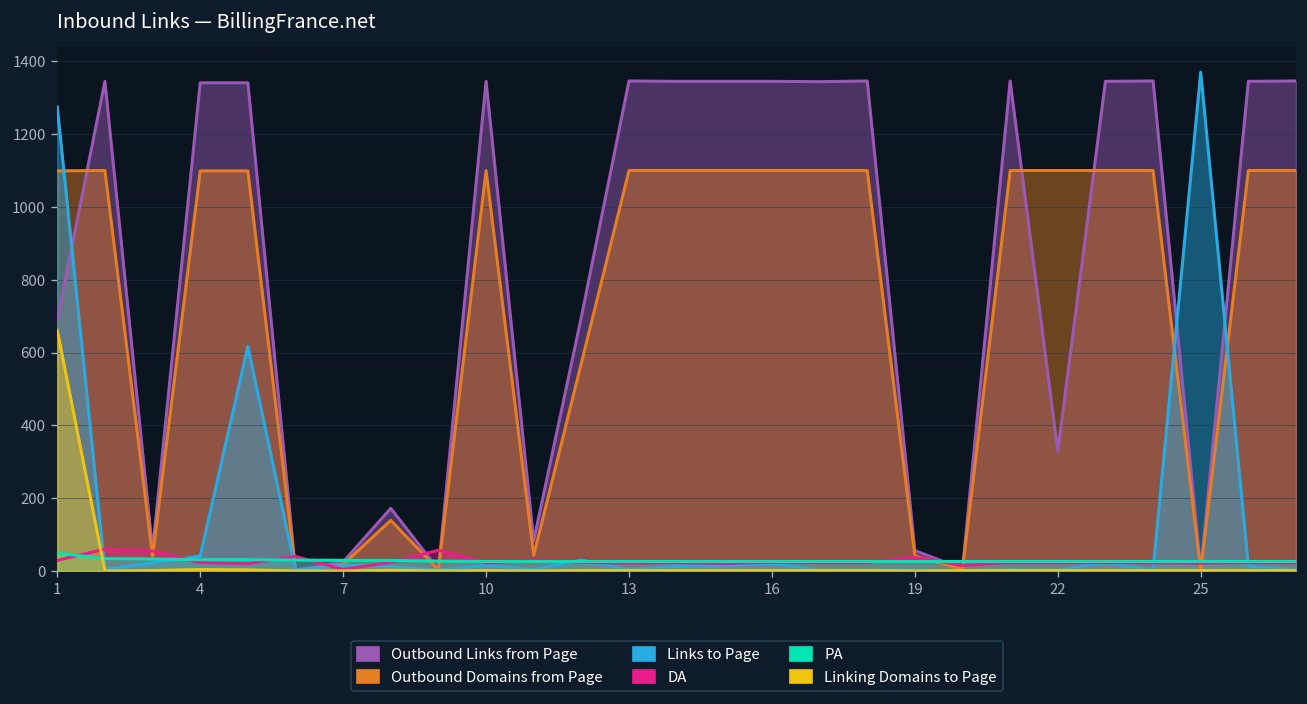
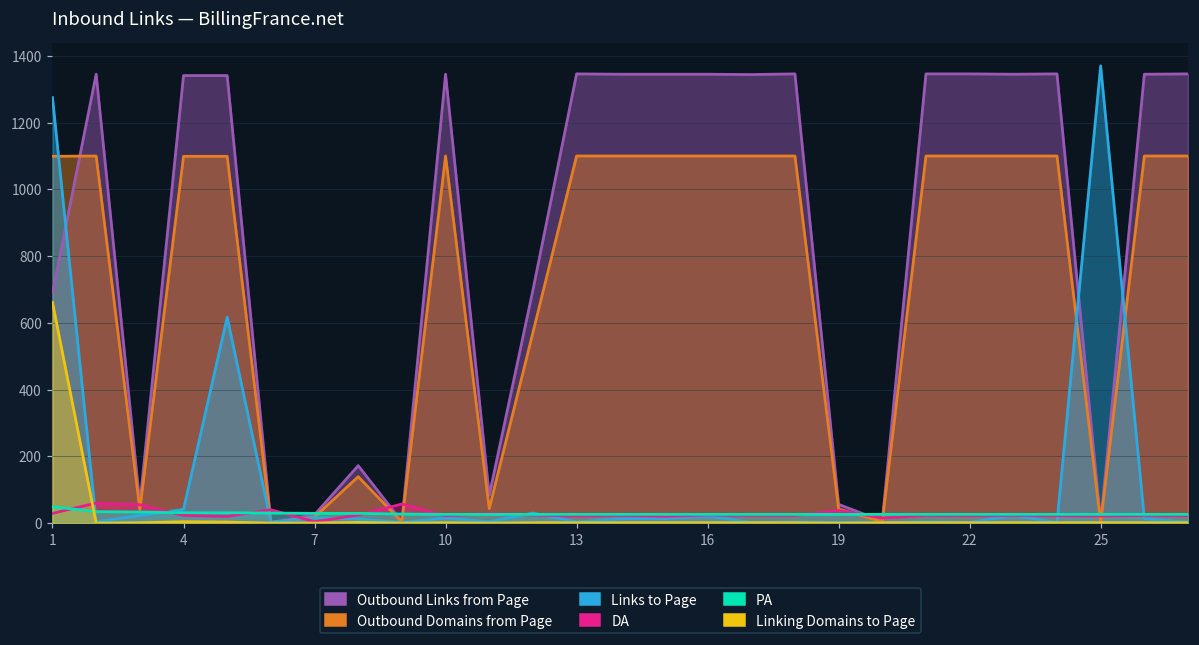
  {
    "Outbound Links from Page": {
      "1": 690,
      "4": 1340,
      "10": 1350,
      "13": 1350,
      "16": 1350,
      "19": 60,
-     "22": 330
+     "22": 1350
    },
    "DA": {
      "1": 30
    }
  }
